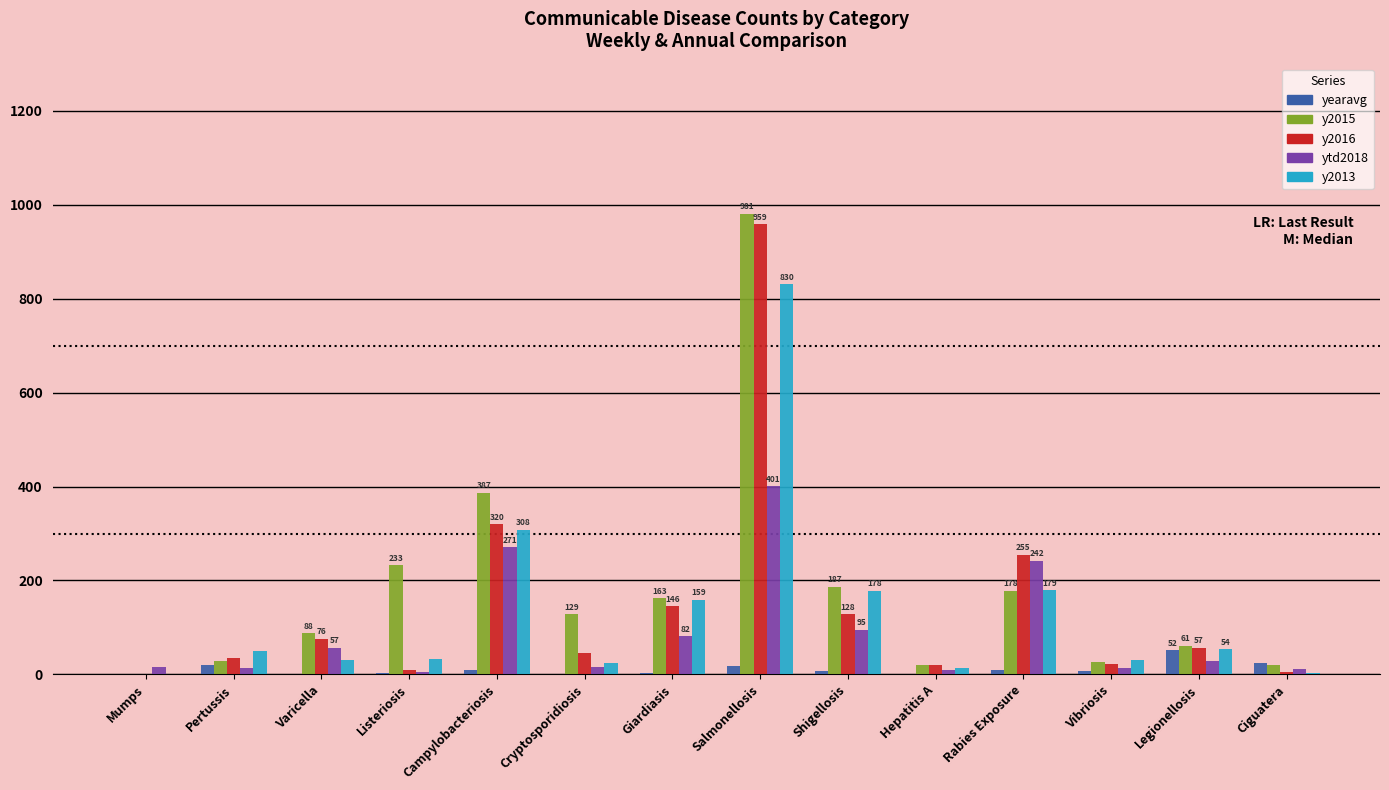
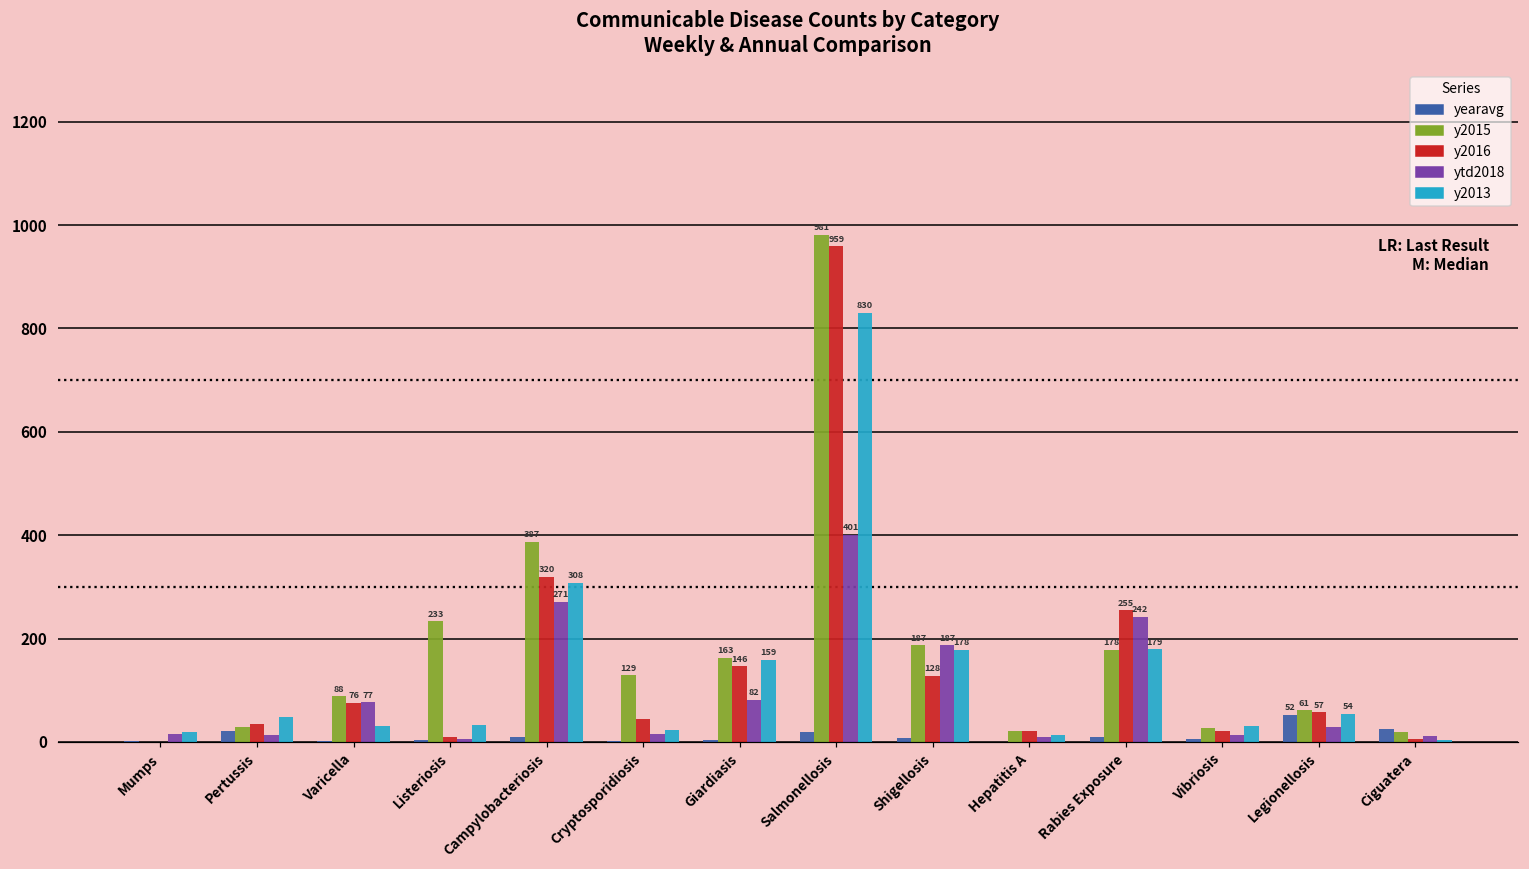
  {
    "yearavg": {
      "Legionellosis": 52
    },
    "y2015": {
      "Varicella": 88,
      "Listeriosis": 233,
      "Campylobacteriosis": 387,
      "Cryptosporidiosis": 129,
      "Giardiasis": 163,
      "Salmonellosis": 981,
      "Shigellosis": 187,
      "Rabies Exposure": 178,
      "Legionellosis": 61
    },
    "y2016": {
      "Varicella": 76,
      "Campylobacteriosis": 320,
      "Giardiasis": 146,
      "Salmonellosis": 959,
      "Shigellosis": 128,
      "Rabies Exposure": 255,
      "Legionellosis": 57
    },
    "ytd2018": {
-     "Varicella": 57,
+     "Varicella": 77,
      "Campylobacteriosis": 271,
      "Giardiasis": 82,
      "Salmonellosis": 401,
-     "Shigellosis": 95,
+     "Shigellosis": 187,
      "Rabies Exposure": 242
    },
    "y2013": {
-     "Mumps": 0,
+     "Mumps": 20,
      "Pertussis": 50,
      "Varicella": 30,
      "Listeriosis": 30,
      "Cryptosporidiosis": 20,
      "Hepatitis A": 10,
      "Vibriosis": 30
    }
  }
